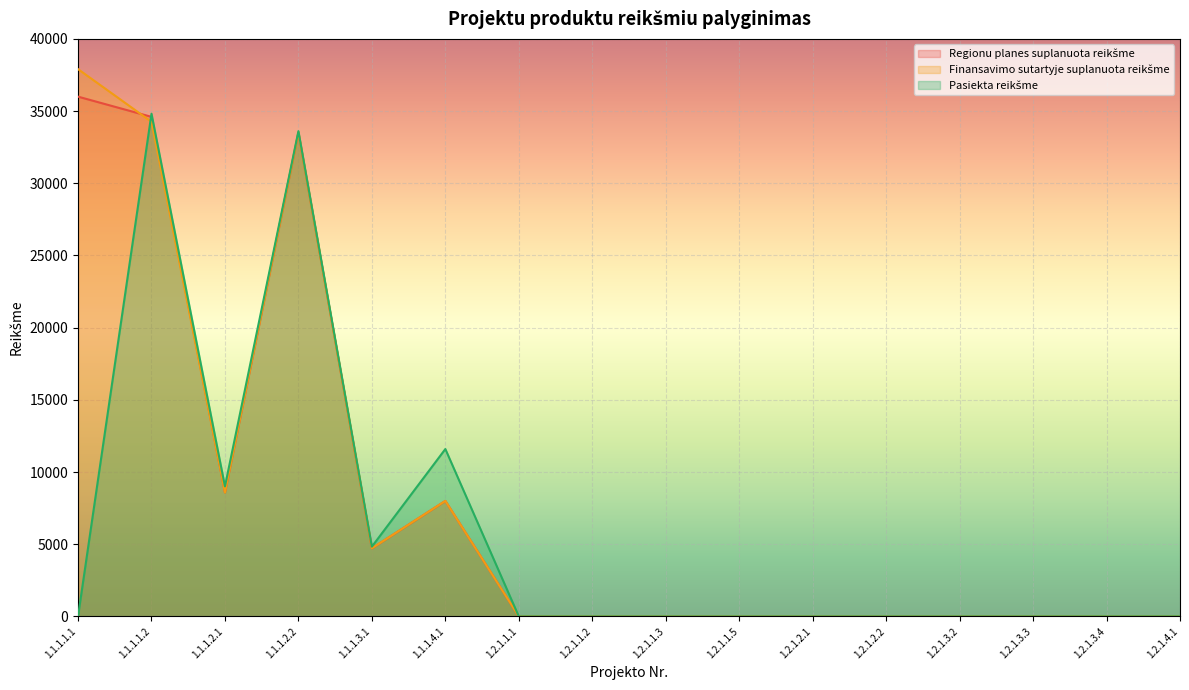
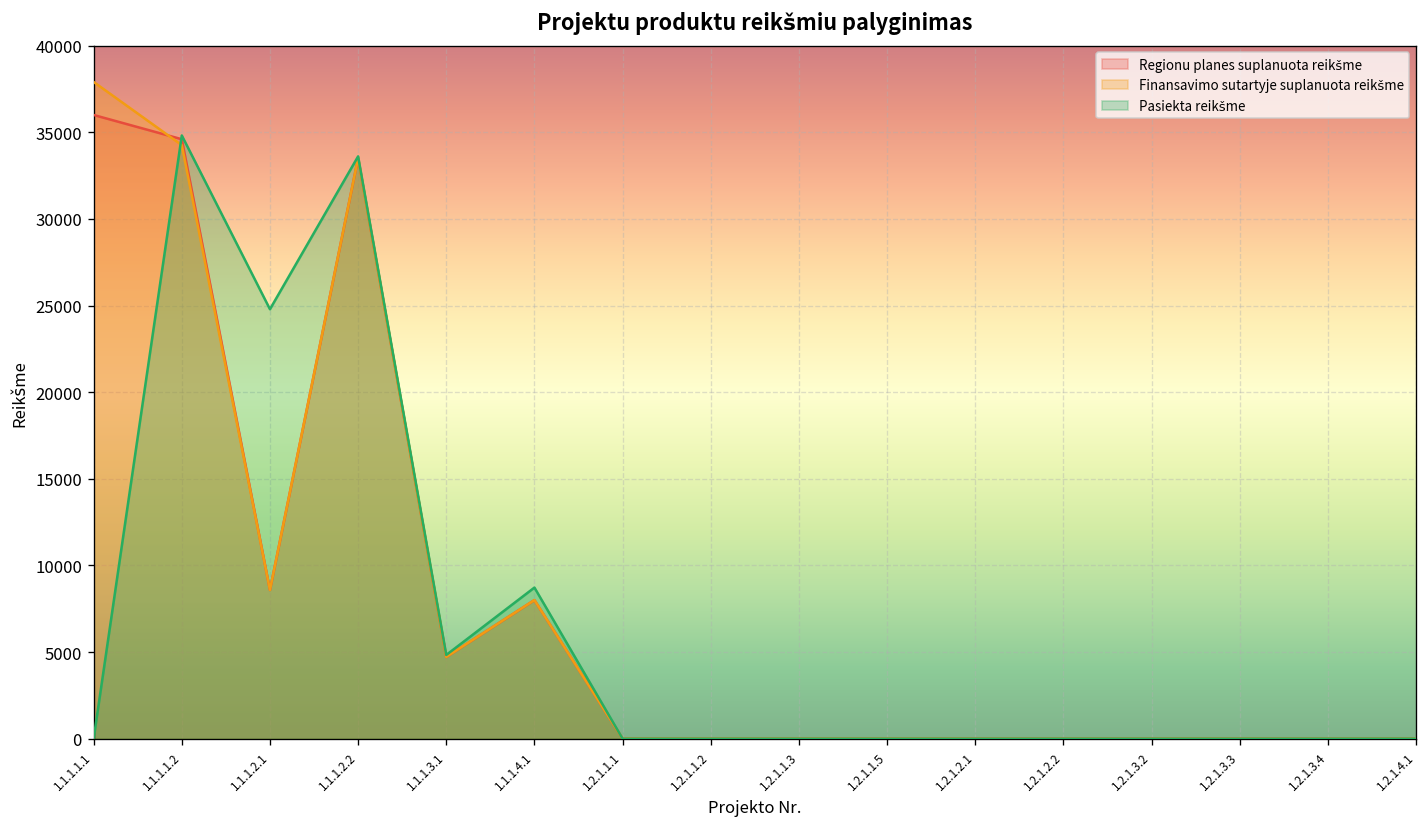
  {
    "Pasiekta reikšme": {
      "1.1.1.1.1": 0,
      "1.1.1.1.2": 34800,
-     "1.1.1.2.1": 9000,
-     "1.1.1.4.1": 11600
+     "1.1.1.2.1": 24800,
+     "1.1.1.4.1": 8700
    }
  }
